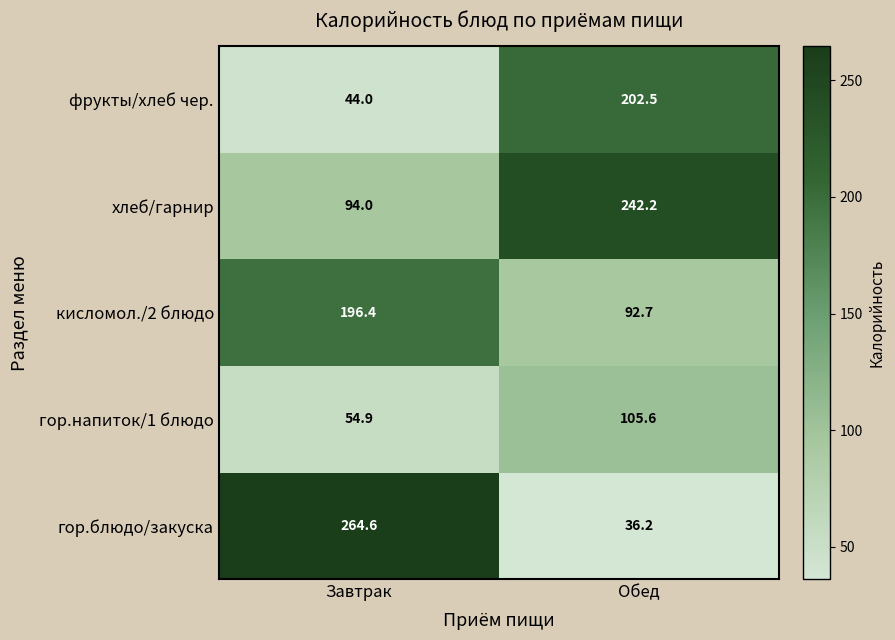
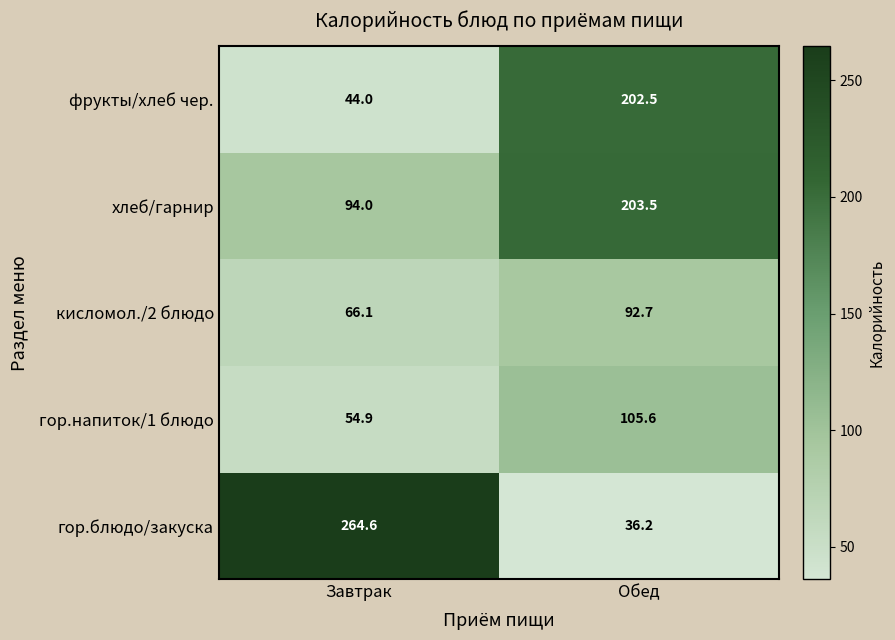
  {
    "фрукты/хлеб чер.": {
      "Завтрак": 44.0,
      "Обед": 202.5
    },
    "хлеб/гарнир": {
      "Завтрак": 94.0,
-     "Обед": 242.2
+     "Обед": 203.5
    },
    "кисломол./2 блюдо": {
-     "Завтрак": 196.4,
+     "Завтрак": 66.1,
      "Обед": 92.7
    },
    "гор.напиток/1 блюдо": {
      "Завтрак": 54.9,
      "Обед": 105.6
    },
    "гор.блюдо/закуска": {
      "Завтрак": 264.6,
      "Обед": 36.2
    }
  }
